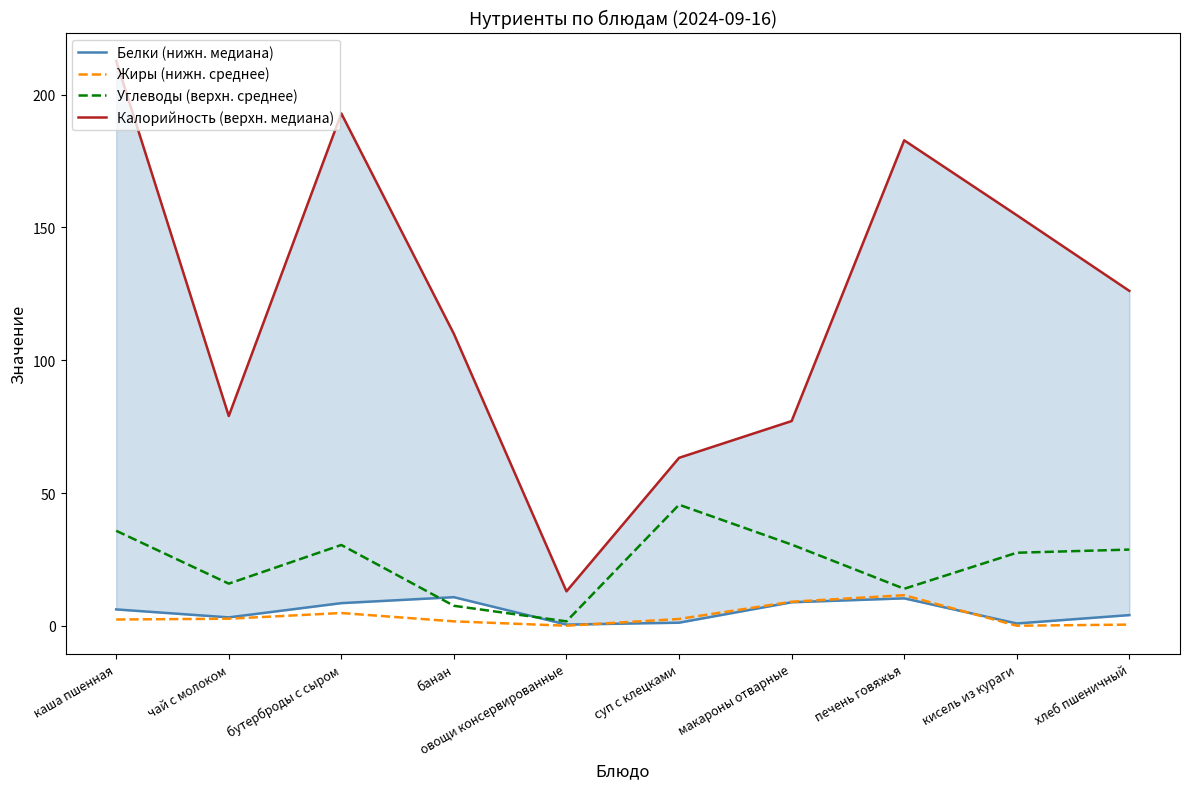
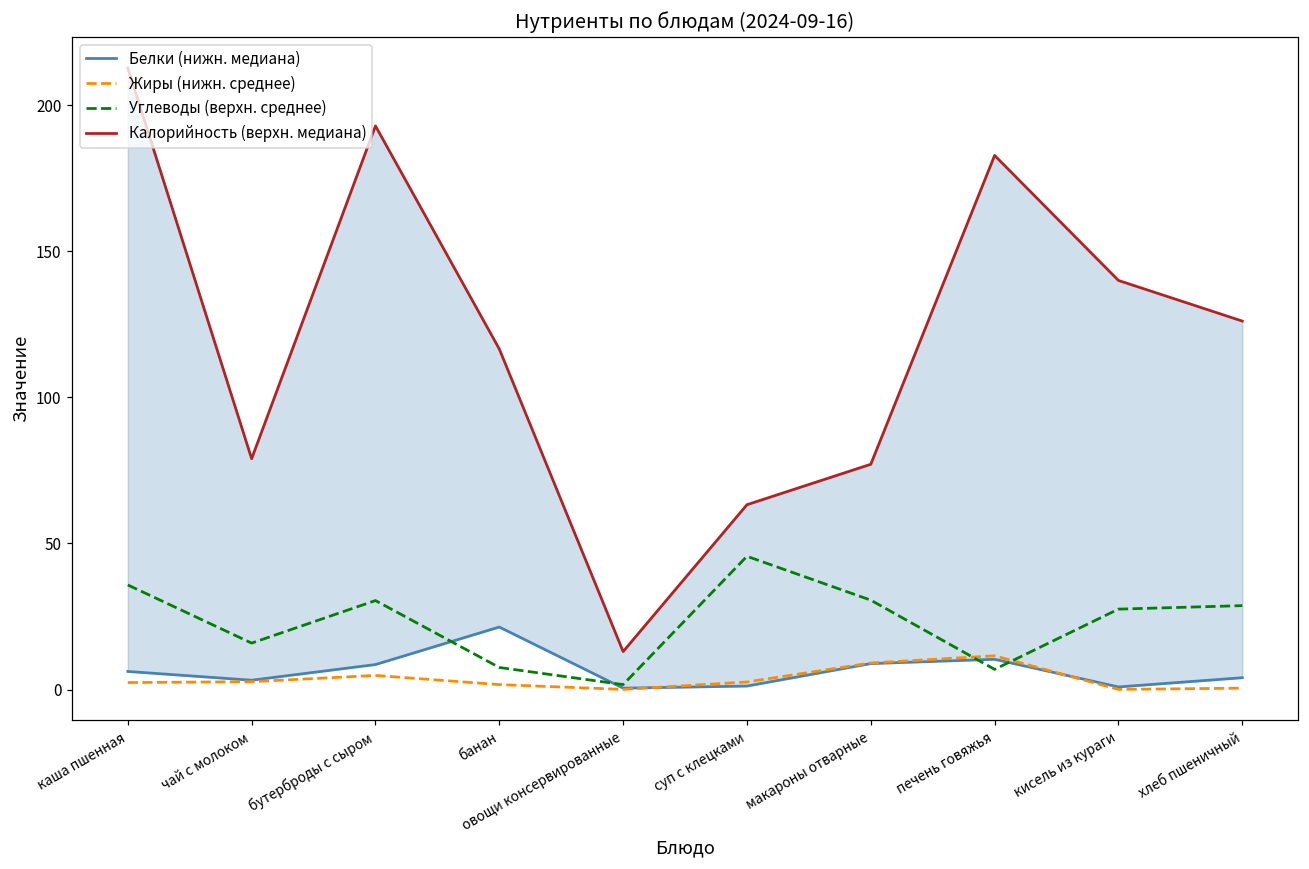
  {
    "Белки (нижн. медиана)": {
      "каша пшенная": 6,
      "бутерброды с сыром": 9,
-     "банан": 11,
+     "банан": 21,
      "суп с клецками": 1,
      "печень говяжья": 10,
      "хлеб пшеничный": 4
    },
    "Жиры (нижн. среднее)": {
      "каша пшенная": 2,
      "бутерброды с сыром": 5,
      "банан": 2,
      "суп с клецками": 3,
      "печень говяжья": 12,
      "хлеб пшеничный": 0
    },
    "Углеводы (верхн. среднее)": {
      "каша пшенная": 36,
      "чай с молоком": 16,
      "бутерброды с сыром": 30,
      "банан": 8,
      "овощи консервированные": 2,
      "суп с клецками": 46,
      "макароны отварные": 31,
-     "печень говяжья": 14,
+     "печень говяжья": 7,
      "кисель из кураги": 28,
      "хлеб пшеничный": 29
    },
    "Калорийность (верхн. медиана)": {
      "чай с молоком": 79,
      "бутерброды с сыром": 193,
-     "банан": 110,
+     "банан": 117,
      "овощи консервированные": 13,
      "суп с клецками": 63,
      "макароны отварные": 77,
      "печень говяжья": 183,
-     "кисель из кураги": 155,
+     "кисель из кураги": 140,
      "хлеб пшеничный": 126
    }
  }
